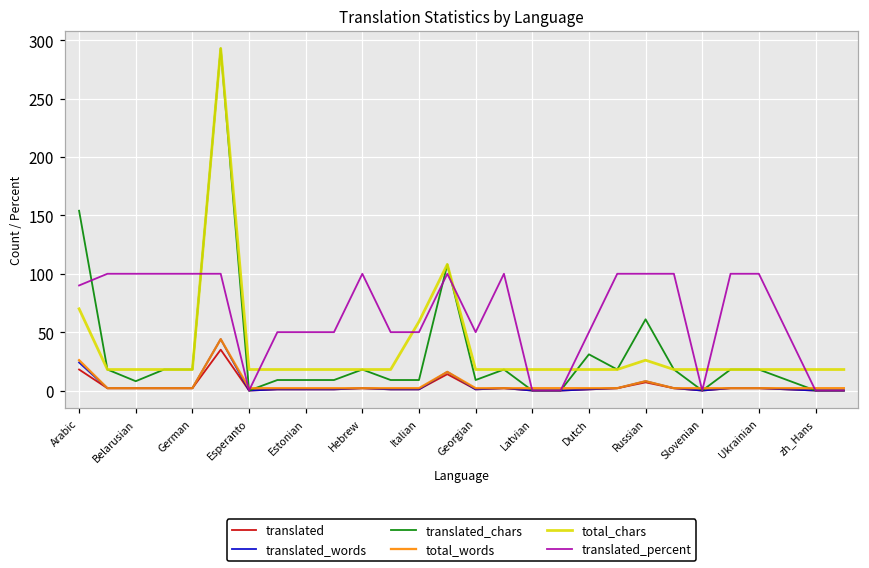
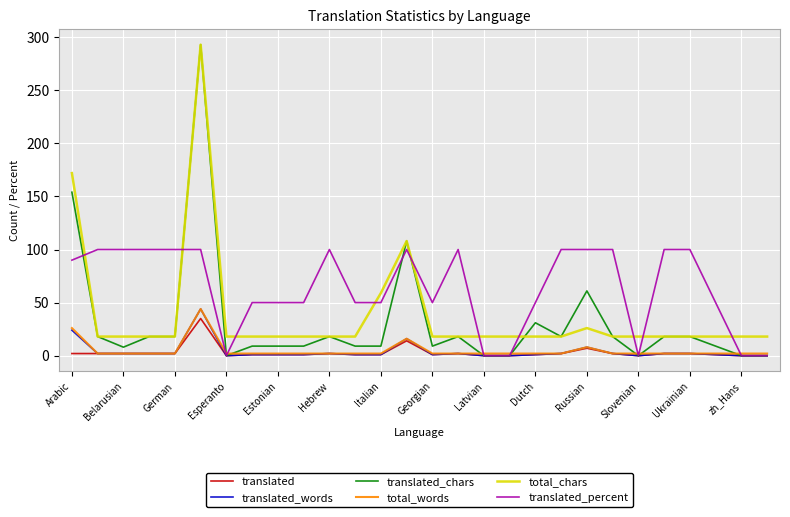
  {
    "translated": {
-     "Arabic": 18
+     "Arabic": 2
    },
    "translated_chars": {
      "Arabic": 154,
      "Belarusian": 8,
      "Estonian": 9,
      "Italian": 9,
      "Georgian": 9,
      "Dutch": 31,
      "Russian": 61
    },
    "total_chars": {
-     "Arabic": 70,
+     "Arabic": 172,
      "Belarusian": 18,
      "Esperanto": 18,
      "Estonian": 18,
      "Italian": 59,
      "Georgian": 18,
      "Latvian": 18,
      "Dutch": 18,
      "Russian": 26,
      "Slovenian": 18,
      "zh_Hans": 18
    },
    "translated_percent": {
      "Arabic": 90,
      "Belarusian": 100,
      "German": 100,
      "Estonian": 50,
      "Hebrew": 100,
      "Italian": 50,
      "Georgian": 50,
      "Dutch": 50,
      "Russian": 100,
      "Ukrainian": 100
    }
  }
